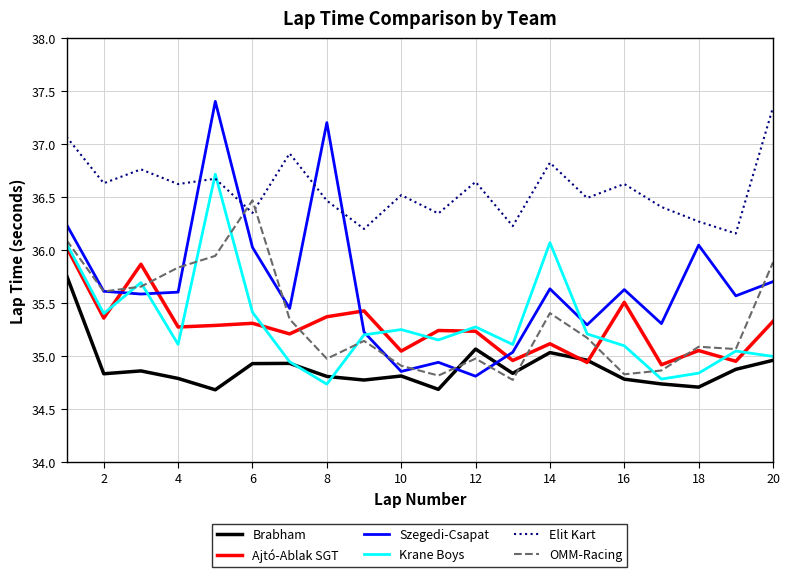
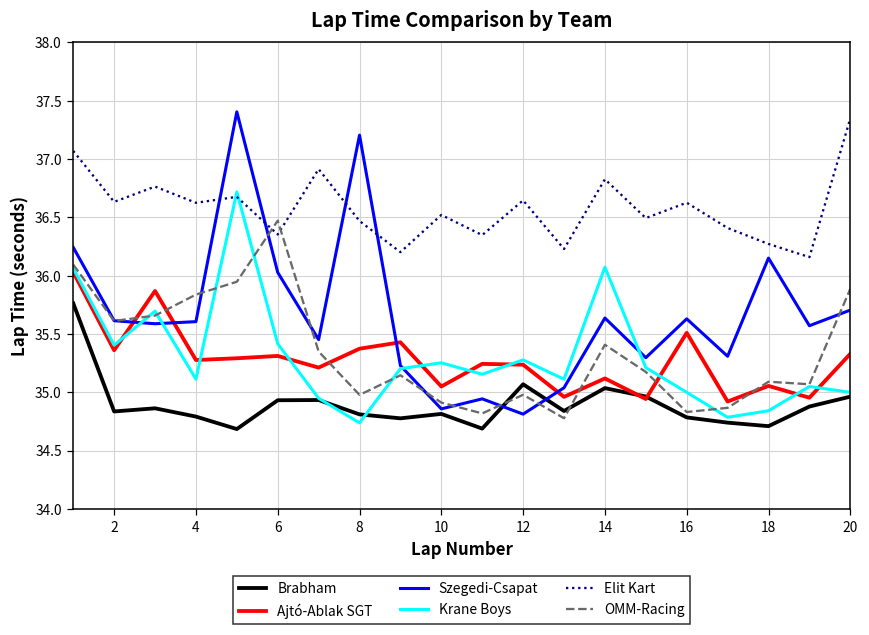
  {
    "Brabham": {
      "2": 34.84,
      "4": 34.79,
      "6": 34.93,
      "8": 34.81,
      "10": 34.82,
      "12": 35.07,
      "14": 35.04,
      "16": 34.79,
      "18": 34.71,
      "20": 34.96
    },
    "Ajtó-Ablak SGT": {
      "2": 35.36,
      "4": 35.28,
      "6": 35.31,
      "8": 35.37,
      "10": 35.05,
      "12": 35.24,
      "14": 35.12,
      "16": 35.51,
      "18": 35.06,
      "20": 35.33
    },
    "Szegedi-Csapat": {
      "4": 35.61,
      "6": 36.03,
      "8": 37.21,
      "10": 34.86,
      "12": 34.81,
      "14": 35.64,
      "16": 35.63,
-     "18": 36.05,
+     "18": 36.15,
      "20": 35.71
    },
    "Krane Boys": {
      "2": 35.4,
      "4": 35.1,
      "6": 35.4,
      "8": 34.74,
      "10": 35.25,
      "12": 35.3,
      "14": 36.07,
-     "16": 35.1,
+     "16": 35.0,
      "18": 34.84,
      "20": 35.0
    },
    "Elit Kart": {
      "2": 36.63,
      "4": 36.63,
      "6": 36.35,
      "8": 36.47,
      "10": 36.52,
      "12": 36.65,
      "14": 36.83,
      "16": 36.63,
      "18": 36.27,
      "20": 37.35
    },
    "OMM-Racing": {
      "4": 35.84,
      "6": 36.47,
      "8": 34.98,
      "10": 34.91,
      "12": 34.98,
      "14": 35.41,
      "16": 34.83,
      "18": 35.09,
      "20": 35.89
    }
  }
